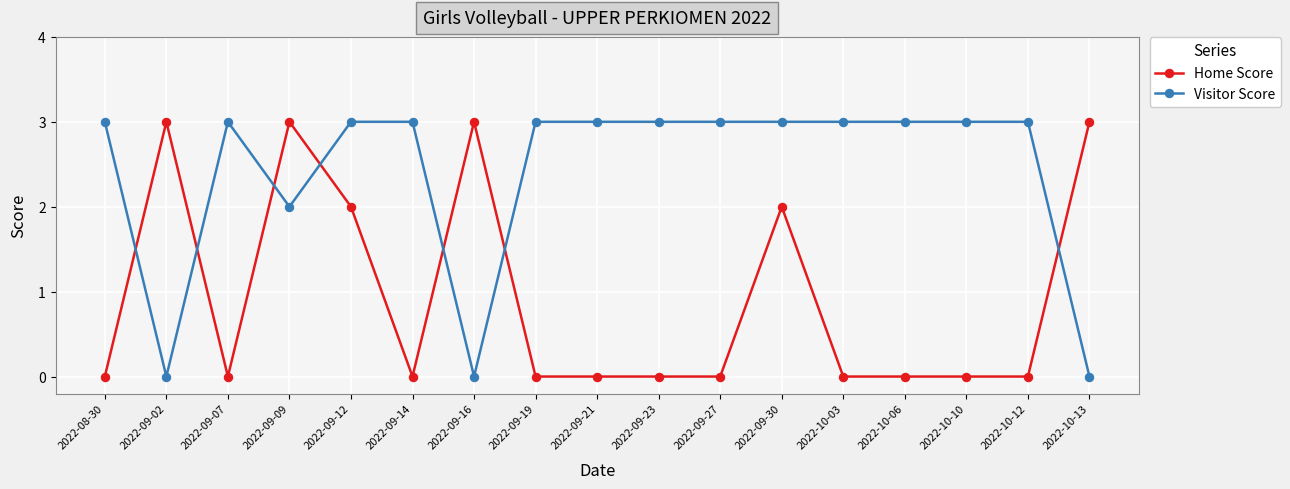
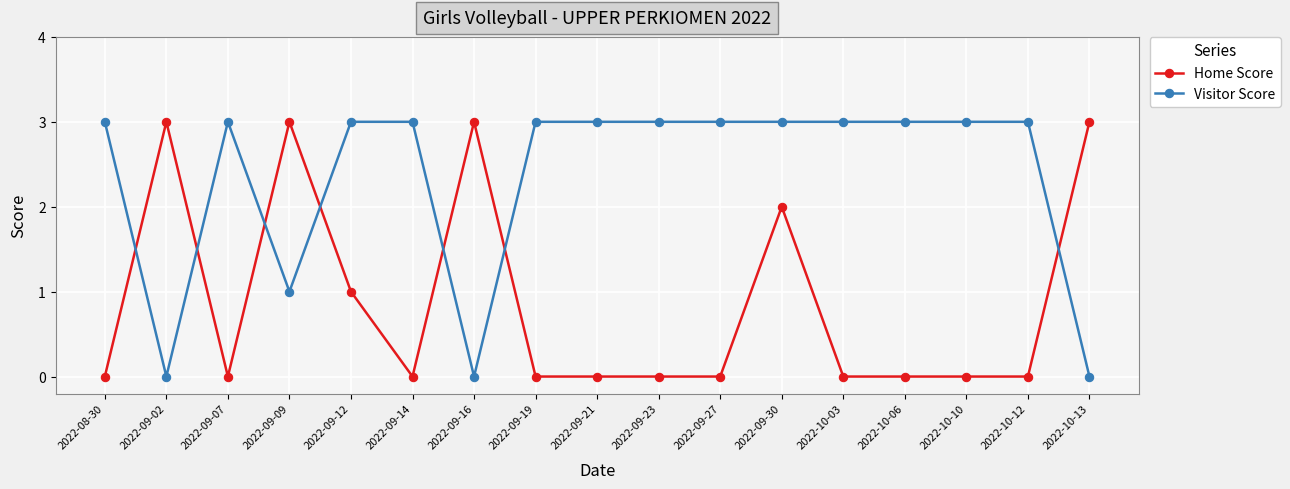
  {
    "Home Score": {
      "2022-08-30": 0,
      "2022-09-02": 3,
      "2022-09-07": 0,
      "2022-09-09": 3,
-     "2022-09-12": 2,
+     "2022-09-12": 1,
      "2022-09-14": 0,
      "2022-09-16": 3,
      "2022-09-19": 0,
      "2022-09-21": 0,
      "2022-09-23": 0,
      "2022-09-27": 0,
      "2022-09-30": 2,
      "2022-10-03": 0,
      "2022-10-06": 0,
      "2022-10-10": 0,
      "2022-10-12": 0,
      "2022-10-13": 3
    },
    "Visitor Score": {
      "2022-08-30": 3,
      "2022-09-02": 0,
      "2022-09-07": 3,
-     "2022-09-09": 2,
+     "2022-09-09": 1,
      "2022-09-12": 3,
      "2022-09-14": 3,
      "2022-09-16": 0,
      "2022-09-19": 3,
      "2022-09-21": 3,
      "2022-09-23": 3,
      "2022-09-27": 3,
      "2022-09-30": 3,
      "2022-10-03": 3,
      "2022-10-06": 3,
      "2022-10-10": 3,
      "2022-10-12": 3,
      "2022-10-13": 0
    }
  }
